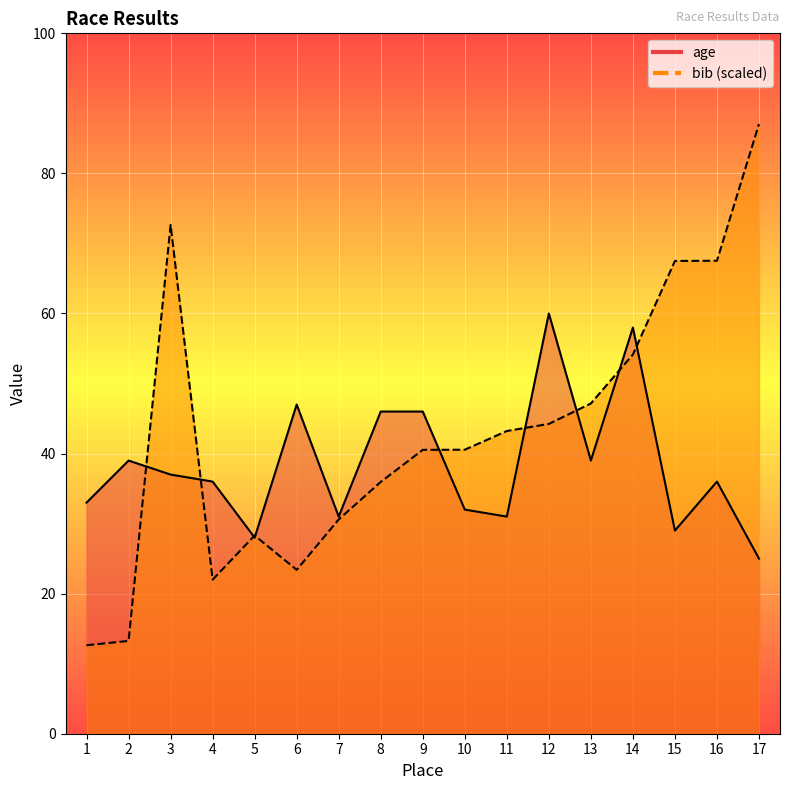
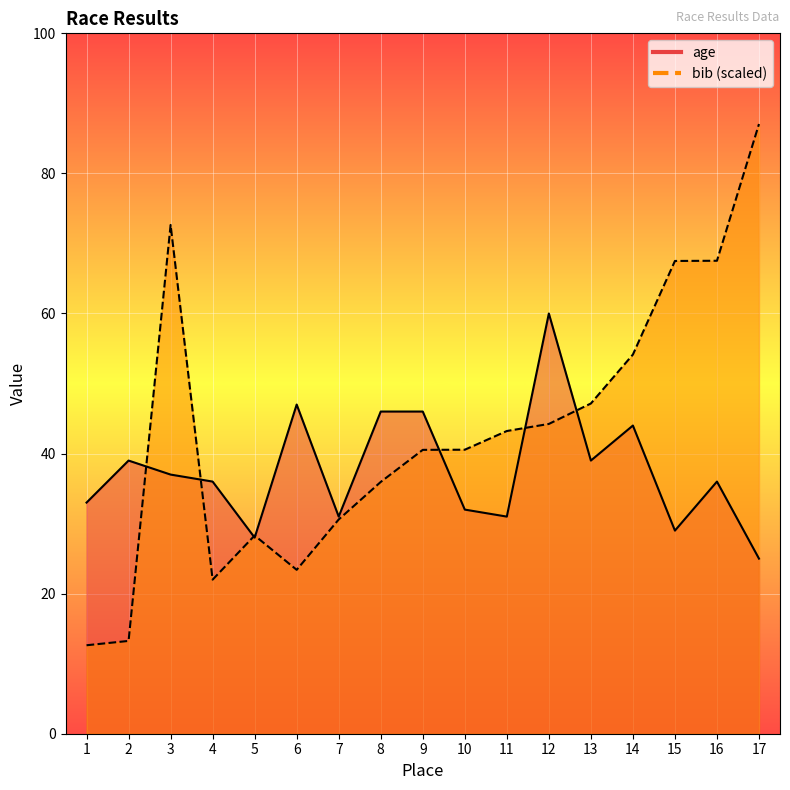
  {
    "age": {
      "1": 33,
      "2": 39,
      "3": 37,
      "4": 36,
      "6": 47,
      "7": 31,
      "8": 46,
      "9": 46,
      "10": 32,
      "11": 31,
      "12": 60,
      "13": 39,
-     "14": 58,
+     "14": 44,
      "15": 29,
      "16": 36,
      "17": 25
    },
    "bib (scaled)": {
      "1": 13,
      "2": 13,
      "3": 73,
      "4": 22,
      "6": 23,
      "7": 31,
      "8": 36,
      "9": 41,
      "10": 41,
      "11": 43,
      "12": 44,
      "13": 47,
      "14": 54,
      "15": 68,
      "16": 68,
      "17": 87
    }
  }
